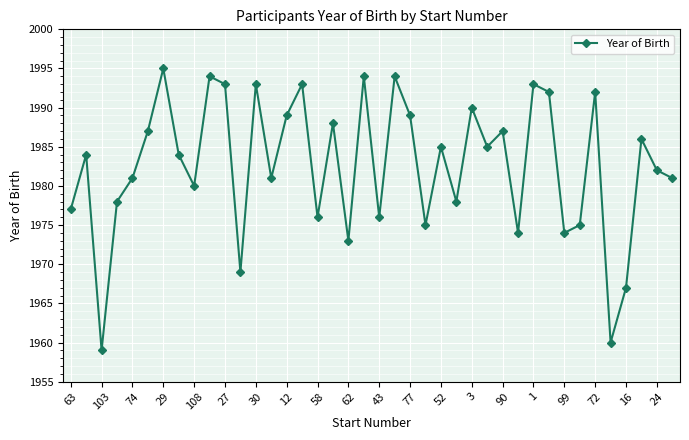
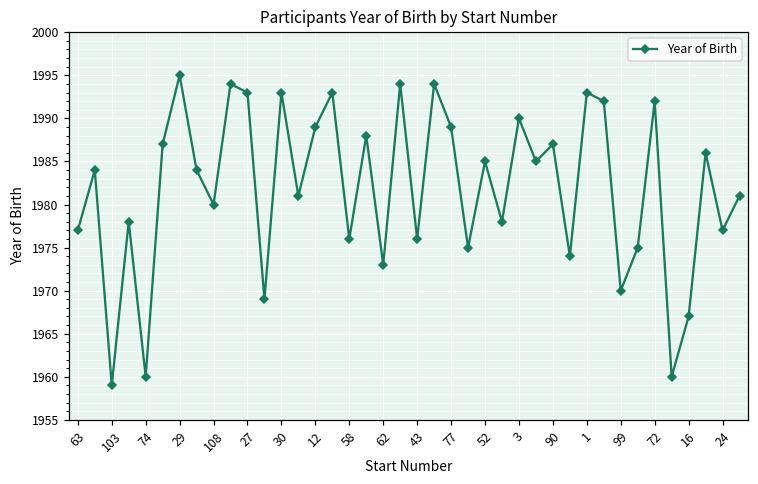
  {
    "63": 1977,
    "103": 1959,
-   "74": 1981,
+   "74": 1960,
    "108": 1980,
    "30": 1993,
    "12": 1989,
    "58": 1976,
    "62": 1973,
    "43": 1976,
    "77": 1989,
    "52": 1985,
    "90": 1987,
-   "99": 1974,
+   "99": 1970,
    "72": 1992,
    "16": 1967,
-   "24": 1982
+   "24": 1977
  }
